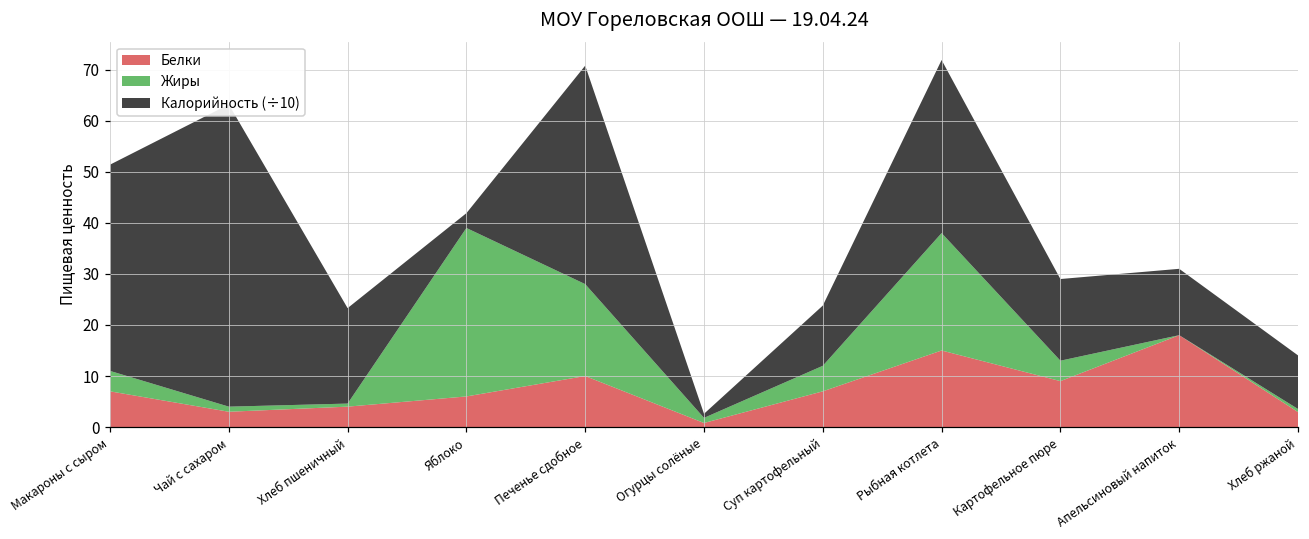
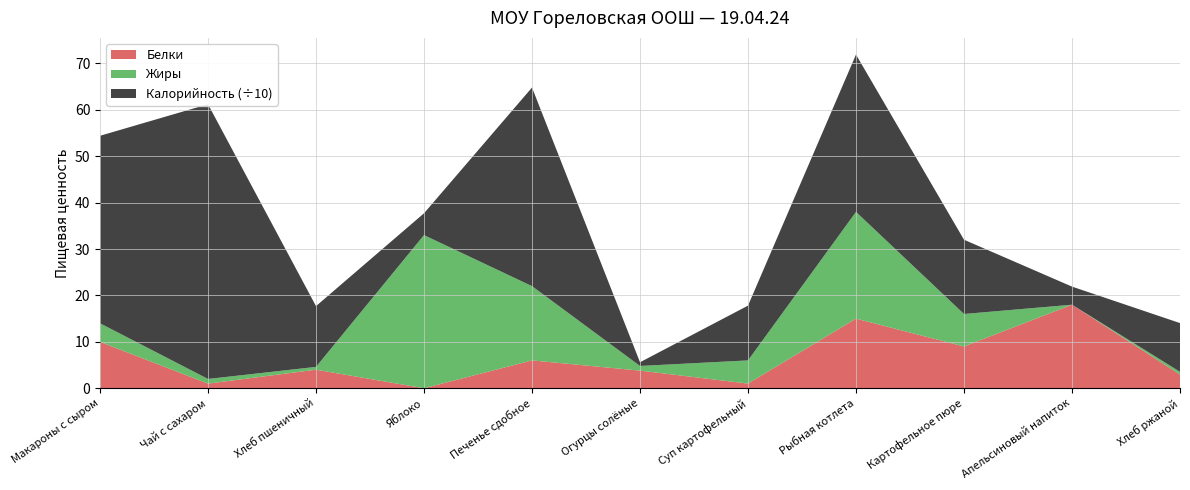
  {
    "Белки": {
-     "Макароны с сыром": 7,
-     "Чай с сахаром": 3,
+     "Макароны с сыром": 10,
+     "Чай с сахаром": 1,
      "Хлеб пшеничный": 4,
-     "Яблоко": 6,
-     "Печенье сдобное": 10,
-     "Огурцы солёные": 1,
-     "Суп картофельный": 7,
+     "Яблоко": 0,
+     "Печенье сдобное": 6,
+     "Огурцы солёные": 4,
+     "Суп картофельный": 1,
      "Рыбная котлета": 15,
      "Картофельное пюре": 9,
      "Хлеб ржаной": 3
    },
    "Жиры": {
      "Макароны с сыром": 4,
      "Чай с сахаром": 1,
      "Хлеб пшеничный": 1,
      "Яблоко": 33,
-     "Печенье сдобное": 18,
+     "Печенье сдобное": 16,
      "Огурцы солёные": 1,
      "Суп картофельный": 5,
      "Рыбная котлета": 23,
-     "Картофельное пюре": 4,
+     "Картофельное пюре": 7,
      "Хлеб ржаной": 1
    },
    "Калорийность (÷10)": {
      "Макароны с сыром": 40,
-     "Хлеб пшеничный": 19,
-     "Яблоко": 3,
+     "Хлеб пшеничный": 13,
+     "Яблоко": 5,
      "Печенье сдобное": 43,
      "Огурцы солёные": 1,
      "Суп картофельный": 12,
      "Рыбная котлета": 34,
      "Картофельное пюре": 16,
-     "Апельсиновый напиток": 13,
+     "Апельсиновый напиток": 4,
      "Хлеб ржаной": 11
    }
  }
